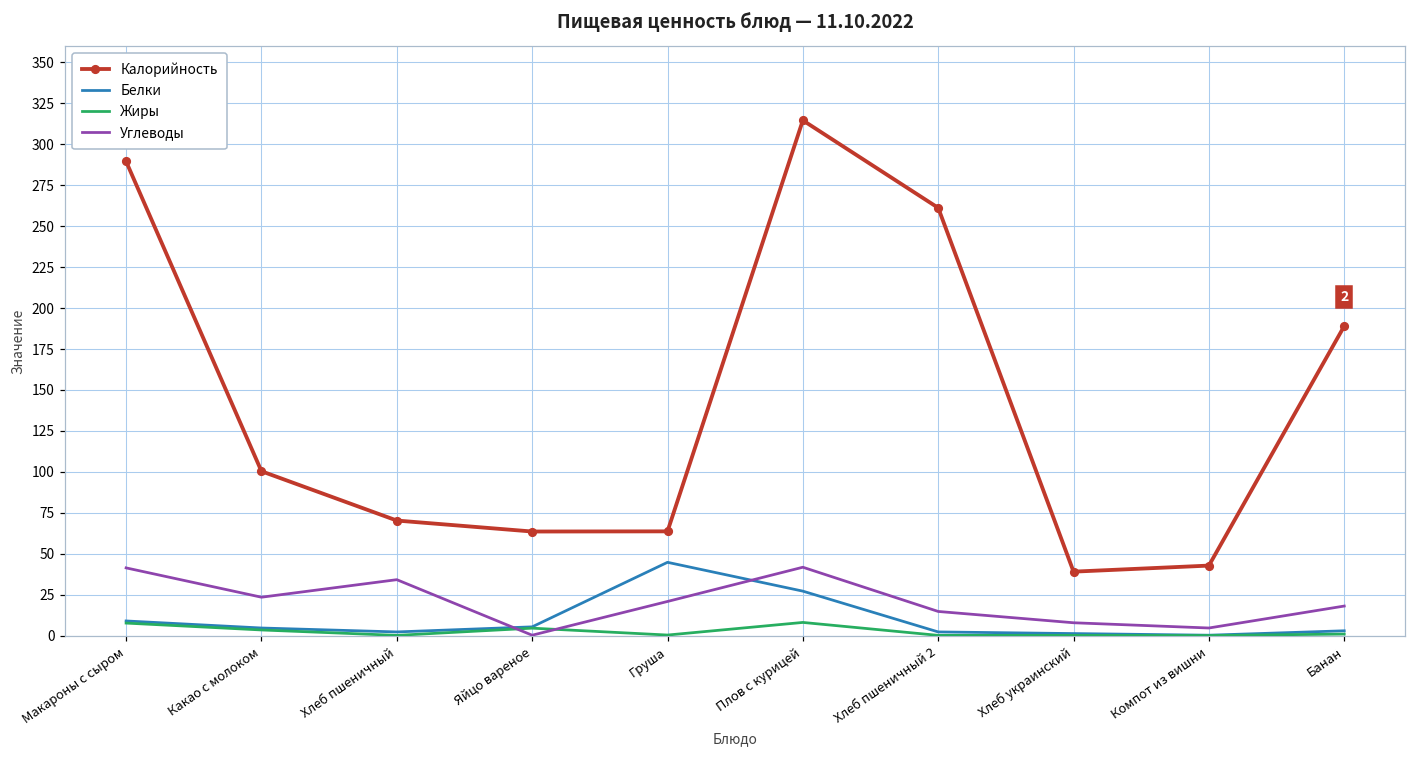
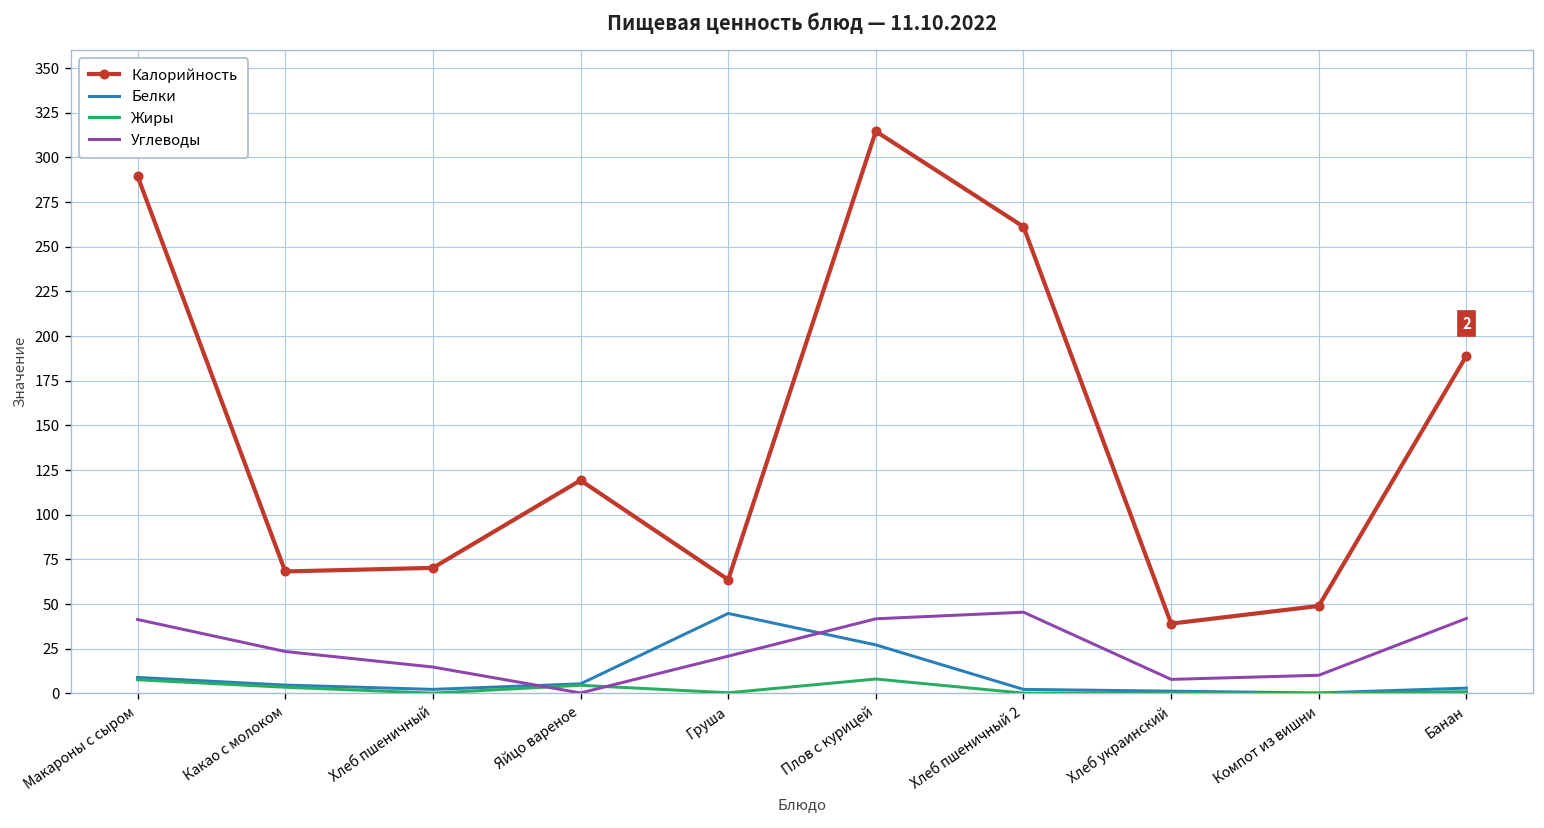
  {
    "Калорийность": {
      "Макароны с сыром": 290,
-     "Какао с молоком": 100,
+     "Какао с молоком": 68,
      "Хлеб пшеничный": 70,
-     "Яйцо вареное": 64,
+     "Яйцо вареное": 119,
      "Груша": 64,
      "Плов с курицей": 315,
      "Хлеб пшеничный 2": 261,
      "Хлеб украинский": 39,
-     "Компот из вишни": 43
+     "Компот из вишни": 49
    },
    "Белки": {
      "Хлеб пшеничный": 2,
      "Груша": 45,
      "Плов с курицей": 27,
      "Хлеб пшеничный 2": 2,
      "Банан": 3
    },
    "Жиры": {
      "Хлеб пшеничный": 0,
      "Груша": 0,
      "Плов с курицей": 8,
      "Хлеб пшеничный 2": 0,
      "Банан": 1
    },
    "Углеводы": {
      "Макароны с сыром": 41,
      "Какао с молоком": 24,
-     "Хлеб пшеничный": 34,
+     "Хлеб пшеничный": 15,
      "Яйцо вареное": 0,
      "Груша": 21,
      "Плов с курицей": 42,
-     "Хлеб пшеничный 2": 15,
+     "Хлеб пшеничный 2": 46,
      "Хлеб украинский": 8,
-     "Компот из вишни": 5,
-     "Банан": 18
+     "Компот из вишни": 10,
+     "Банан": 42
    }
  }
